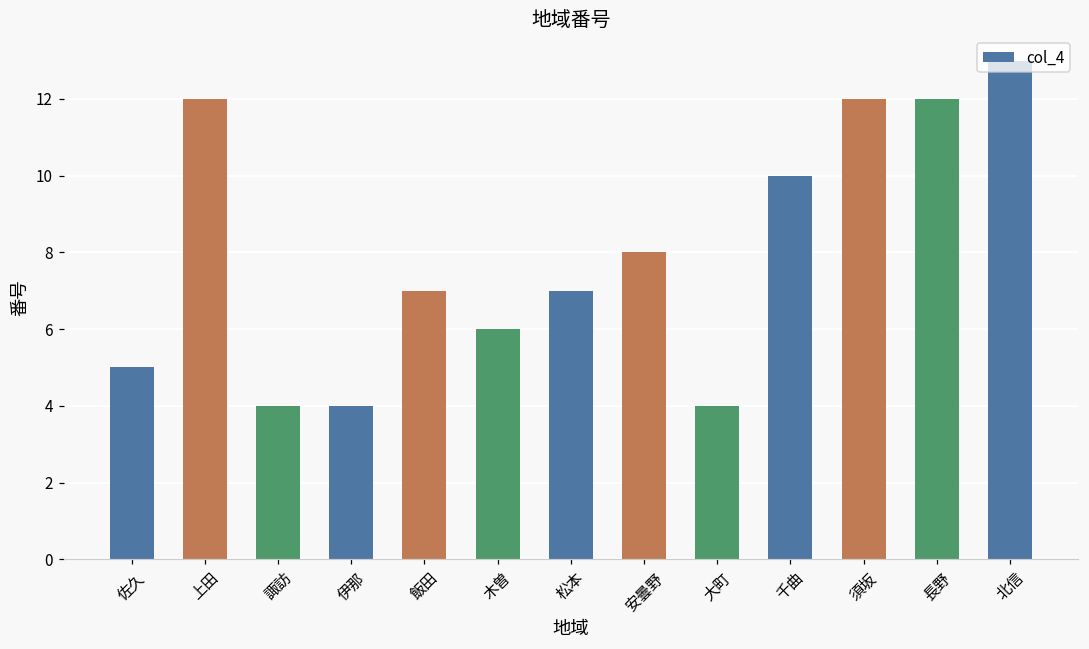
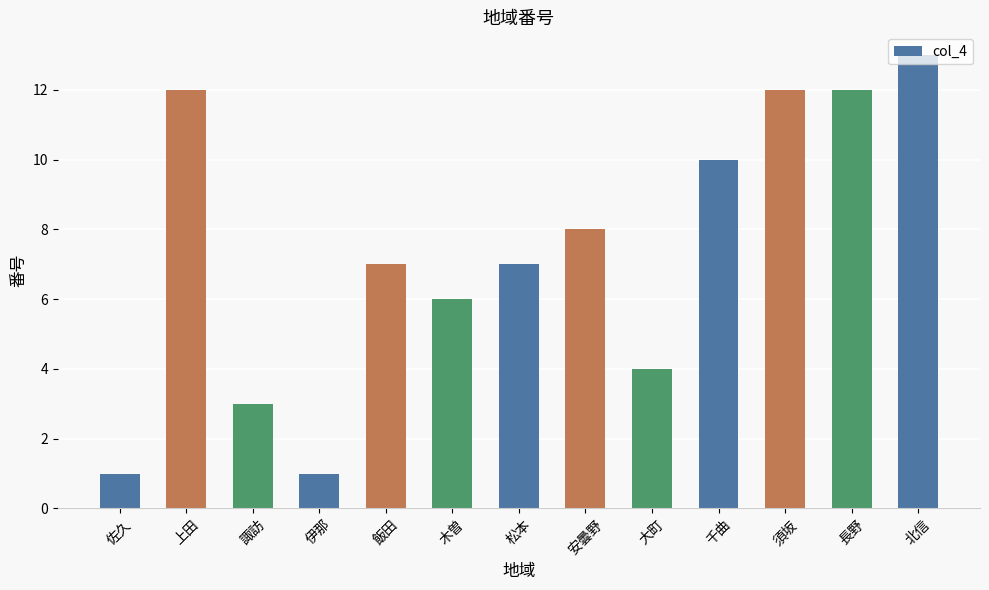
  {
-   "佐久": 5,
+   "佐久": 1,
    "上田": 12,
-   "諏訪": 4,
-   "伊那": 4,
+   "諏訪": 3,
+   "伊那": 1,
    "飯田": 7,
    "木曽": 6,
    "松本": 7,
    "安曇野": 8,
    "大町": 4,
    "千曲": 10,
    "須坂": 12,
    "長野": 12
  }
